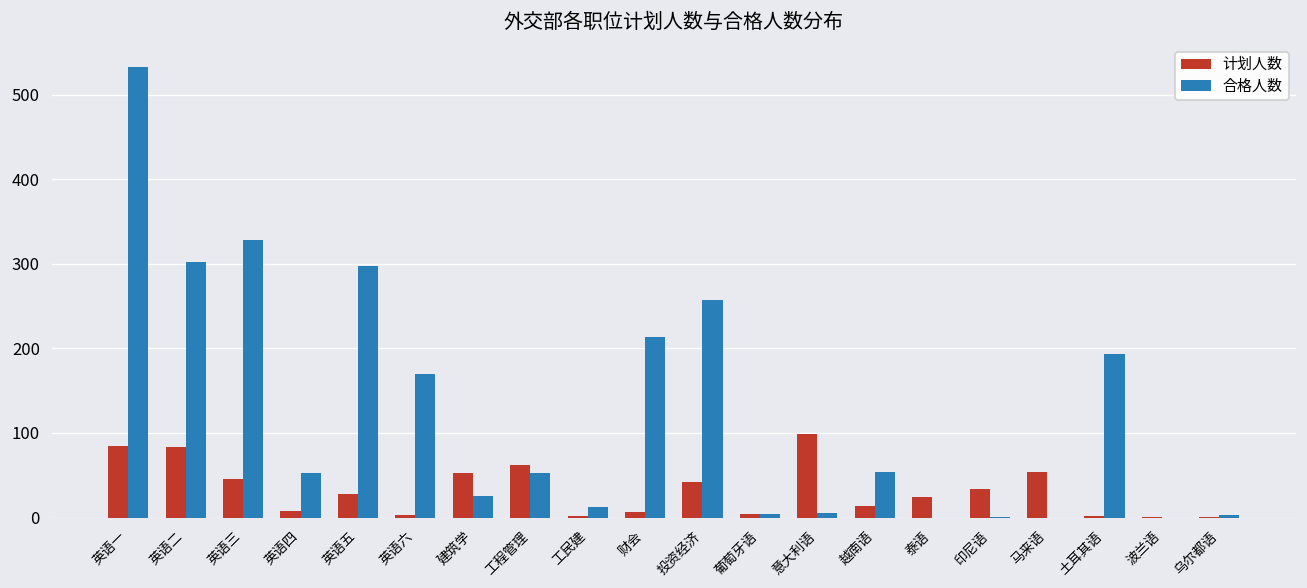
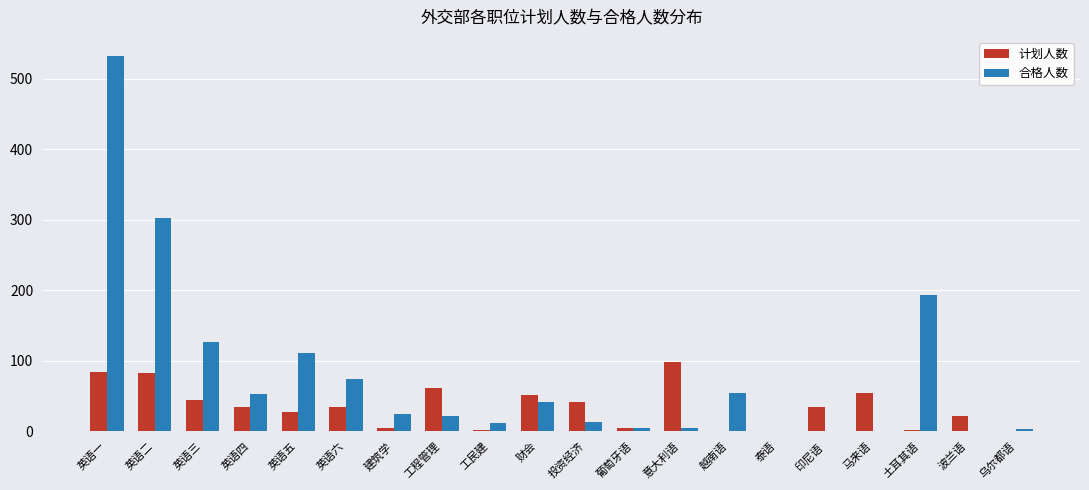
  {
    "计划人数": {
      "英语一": 80,
      "英语二": 80,
      "英语三": 50,
-     "英语四": 10,
+     "英语四": 40,
      "英语五": 30,
-     "英语六": 0,
-     "建筑学": 50,
+     "英语六": 40,
+     "建筑学": 0,
      "工程管理": 60,
-     "财会": 10,
+     "财会": 50,
      "投资经济": 40,
      "葡萄牙语": 0,
      "意大利语": 100,
-     "越南语": 10,
-     "泰语": 20,
+     "越南语": 0,
+     "泰语": 0,
      "印尼语": 30,
      "马来语": 50,
-     "波兰语": 0
+     "波兰语": 20
    },
    "合格人数": {
      "英语一": 530,
      "英语二": 300,
-     "英语三": 330,
+     "英语三": 130,
      "英语四": 50,
-     "英语五": 300,
-     "英语六": 170,
+     "英语五": 110,
+     "英语六": 70,
      "建筑学": 30,
-     "工程管理": 50,
+     "工程管理": 20,
      "工民建": 10,
-     "财会": 210,
-     "投资经济": 260,
+     "财会": 40,
+     "投资经济": 10,
      "葡萄牙语": 0,
      "意大利语": 10,
      "越南语": 50,
      "泰语": 0,
      "马来语": 0,
      "土耳其语": 190,
      "波兰语": 0
    }
  }
